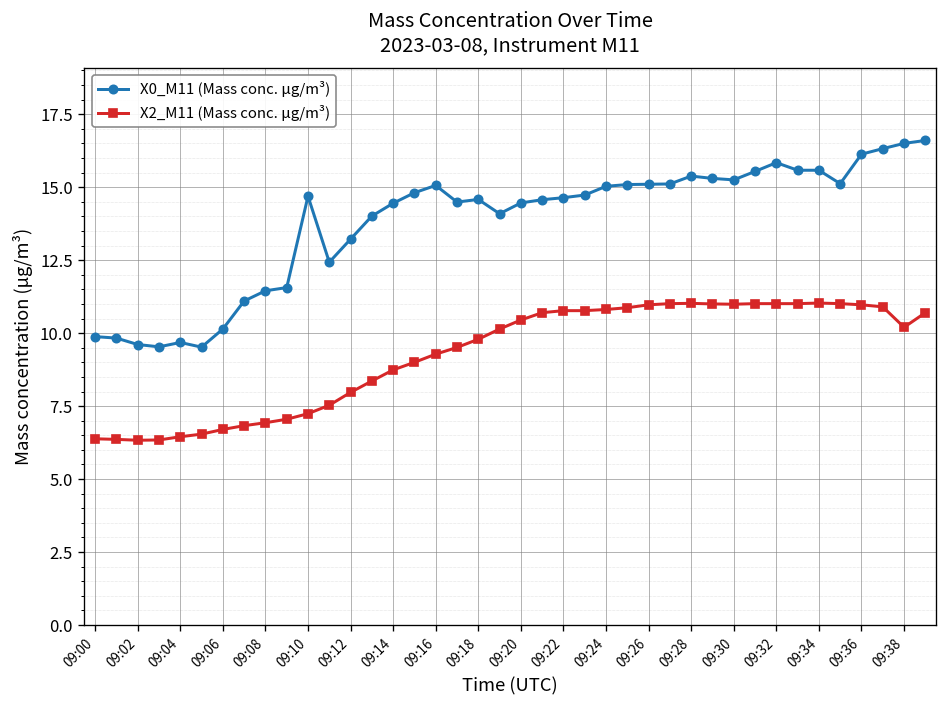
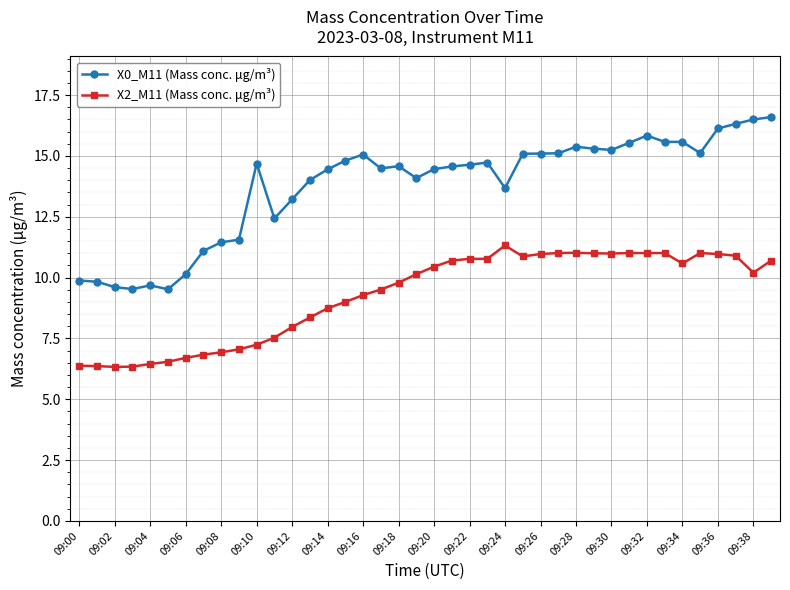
  {
    "X0_M11 (Mass conc. μg/m³)": {
      "09:00": 9.9,
      "09:02": 9.6,
      "09:04": 9.7,
      "09:06": 10.1,
      "09:08": 11.5,
      "09:10": 14.7,
      "09:12": 13.2,
      "09:14": 14.5,
      "09:16": 15.1,
      "09:18": 14.6,
      "09:20": 14.5,
      "09:22": 14.6,
-     "09:24": 15.0,
+     "09:24": 13.7,
      "09:26": 15.1,
      "09:28": 15.4,
      "09:30": 15.3,
      "09:32": 15.8,
      "09:34": 15.6,
      "09:36": 16.1,
      "09:38": 16.5
    },
    "X2_M11 (Mass conc. μg/m³)": {
      "09:00": 6.4,
      "09:02": 6.3,
      "09:04": 6.5,
      "09:06": 6.7,
      "09:08": 6.9,
      "09:10": 7.2,
      "09:12": 8.0,
      "09:14": 8.7,
      "09:16": 9.3,
      "09:18": 9.8,
      "09:20": 10.5,
      "09:22": 10.8,
-     "09:24": 10.8,
+     "09:24": 11.3,
      "09:26": 11.0,
      "09:28": 11.0,
      "09:30": 11.0,
      "09:32": 11.0,
-     "09:34": 11.0,
+     "09:34": 10.6,
      "09:36": 11.0,
      "09:38": 10.2
    }
  }
